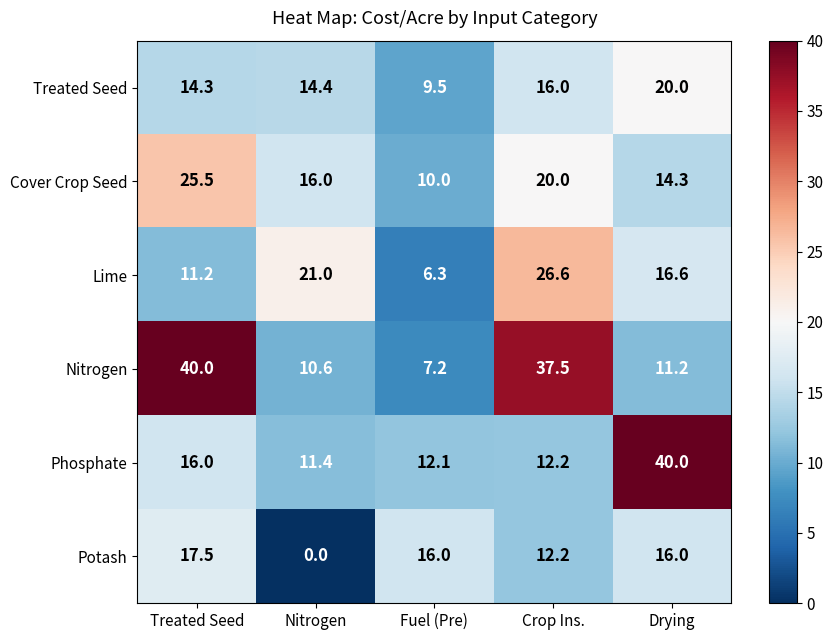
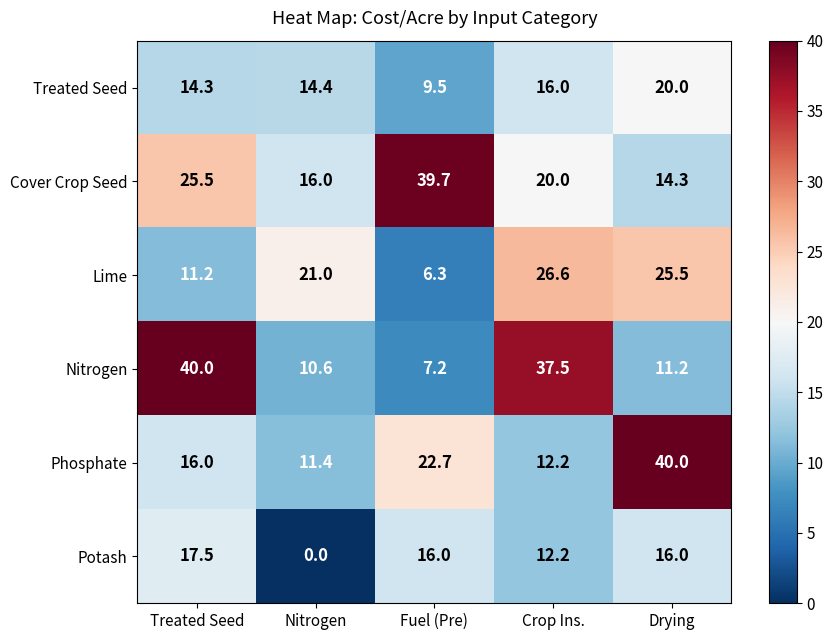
  {
    "Treated Seed": {
      "Treated Seed": 14.3,
      "Nitrogen": 14.4,
      "Fuel (Pre)": 9.5,
      "Crop Ins.": 16.0,
      "Drying": 20.0
    },
    "Cover Crop Seed": {
      "Treated Seed": 25.5,
      "Nitrogen": 16.0,
-     "Fuel (Pre)": 10.0,
+     "Fuel (Pre)": 39.7,
      "Crop Ins.": 20.0,
      "Drying": 14.3
    },
    "Lime": {
      "Treated Seed": 11.2,
      "Nitrogen": 21.0,
      "Fuel (Pre)": 6.3,
      "Crop Ins.": 26.6,
-     "Drying": 16.6
+     "Drying": 25.5
    },
    "Nitrogen": {
      "Treated Seed": 40.0,
      "Nitrogen": 10.6,
      "Fuel (Pre)": 7.2,
      "Crop Ins.": 37.5,
      "Drying": 11.2
    },
    "Phosphate": {
      "Treated Seed": 16.0,
      "Nitrogen": 11.4,
-     "Fuel (Pre)": 12.1,
+     "Fuel (Pre)": 22.7,
      "Crop Ins.": 12.2,
      "Drying": 40.0
    },
    "Potash": {
      "Treated Seed": 17.5,
      "Nitrogen": 0.0,
      "Fuel (Pre)": 16.0,
      "Crop Ins.": 12.2,
      "Drying": 16.0
    }
  }
